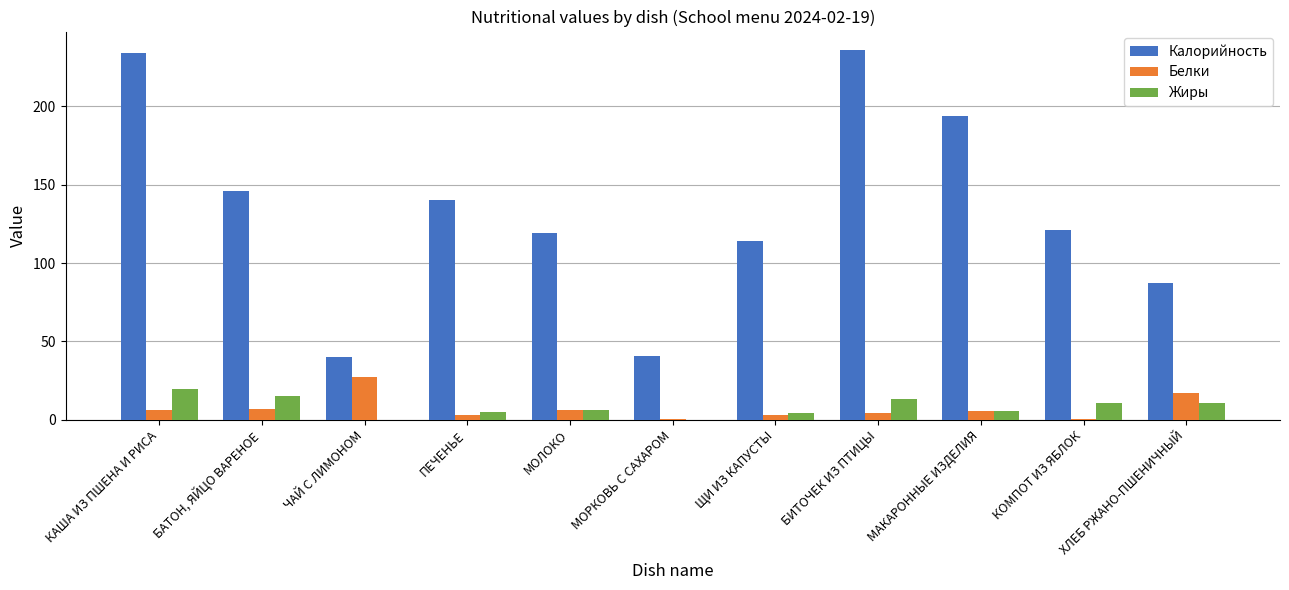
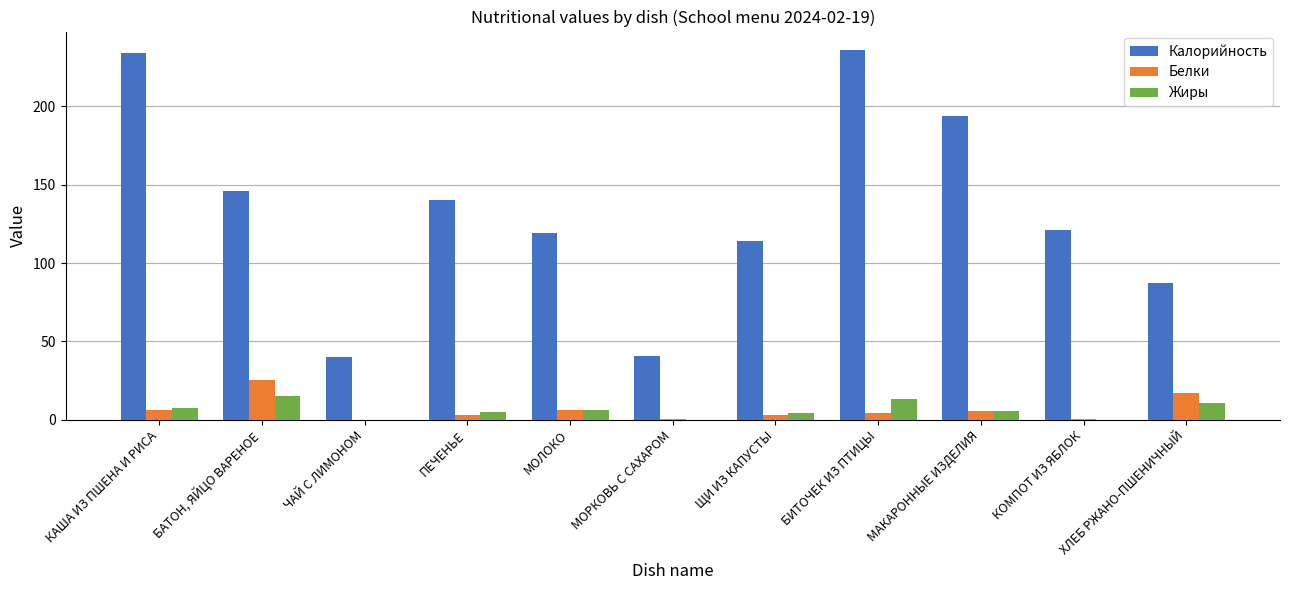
  {
    "Калорийность": {
      "КАША ИЗ ПШЕНА И РИСА": 234,
      "БАТОН, ЯЙЦО ВАРЕНОЕ": 146,
      "ЧАЙ С ЛИМОНОМ": 40,
      "ПЕЧЕНЬЕ": 140,
      "МОЛОКО": 119,
      "МОРКОВЬ С САХАРОМ": 41,
      "ЩИ ИЗ КАПУСТЫ": 114,
      "БИТОЧЕК ИЗ ПТИЦЫ": 236,
      "МАКАРОННЫЕ ИЗДЕЛИЯ": 194,
      "КОМПОТ ИЗ ЯБЛОК": 121,
      "ХЛЕБ РЖАНО-ПШЕНИЧНЫЙ": 87
    },
    "Белки": {
      "КАША ИЗ ПШЕНА И РИСА": 7,
-     "БАТОН, ЯЙЦО ВАРЕНОЕ": 7,
-     "ЧАЙ С ЛИМОНОМ": 27,
+     "БАТОН, ЯЙЦО ВАРЕНОЕ": 25,
+     "ЧАЙ С ЛИМОНОМ": 0,
      "ПЕЧЕНЬЕ": 3,
      "МОЛОКО": 6,
      "ЩИ ИЗ КАПУСТЫ": 3,
      "БИТОЧЕК ИЗ ПТИЦЫ": 5,
      "МАКАРОННЫЕ ИЗДЕЛИЯ": 5,
      "ХЛЕБ РЖАНО-ПШЕНИЧНЫЙ": 17
    },
    "Жиры": {
-     "КАША ИЗ ПШЕНА И РИСА": 20,
+     "КАША ИЗ ПШЕНА И РИСА": 8,
      "БАТОН, ЯЙЦО ВАРЕНОЕ": 15,
      "ЧАЙ С ЛИМОНОМ": 0,
      "ПЕЧЕНЬЕ": 5,
      "МОЛОКО": 6,
      "ЩИ ИЗ КАПУСТЫ": 4,
      "БИТОЧЕК ИЗ ПТИЦЫ": 13,
      "МАКАРОННЫЕ ИЗДЕЛИЯ": 6,
-     "КОМПОТ ИЗ ЯБЛОК": 11,
+     "КОМПОТ ИЗ ЯБЛОК": 0,
      "ХЛЕБ РЖАНО-ПШЕНИЧНЫЙ": 11
    }
  }
